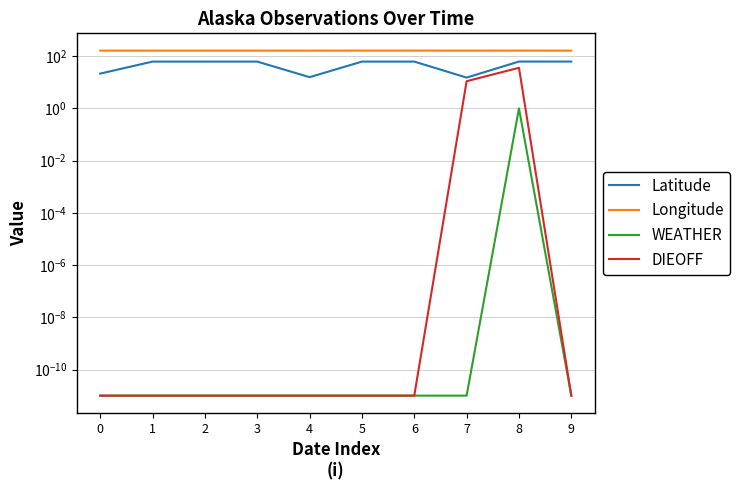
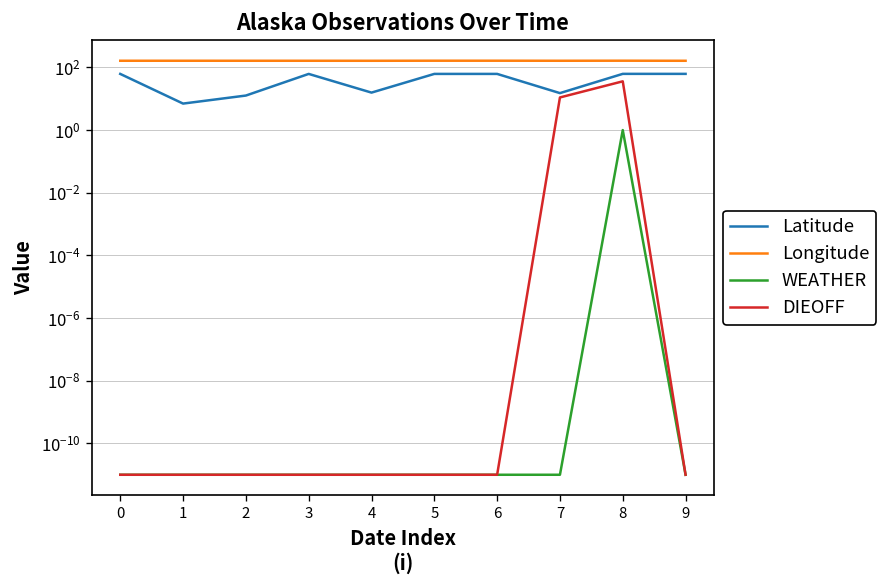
  {
    "Latitude": {
-     "0": 20,
-     "1": 60,
-     "2": 60,
+     "0": 60,
+     "1": 7,
+     "2": 10,
      "3": 60,
      "4": 20,
      "5": 60,
      "6": 60,
      "7": 20,
      "8": 60,
      "9": 60
    },
    "Longitude": {
      "0": 200,
      "1": 200,
      "2": 200,
      "3": 200,
      "4": 200,
      "5": 200,
      "6": 200,
      "7": 200,
      "8": 200,
      "9": 200
    },
    "WEATHER": {
      "7": 0.000000000010,
      "8": 1
    },
    "DIEOFF": {
      "7": 11,
      "8": 40
    }
  }
